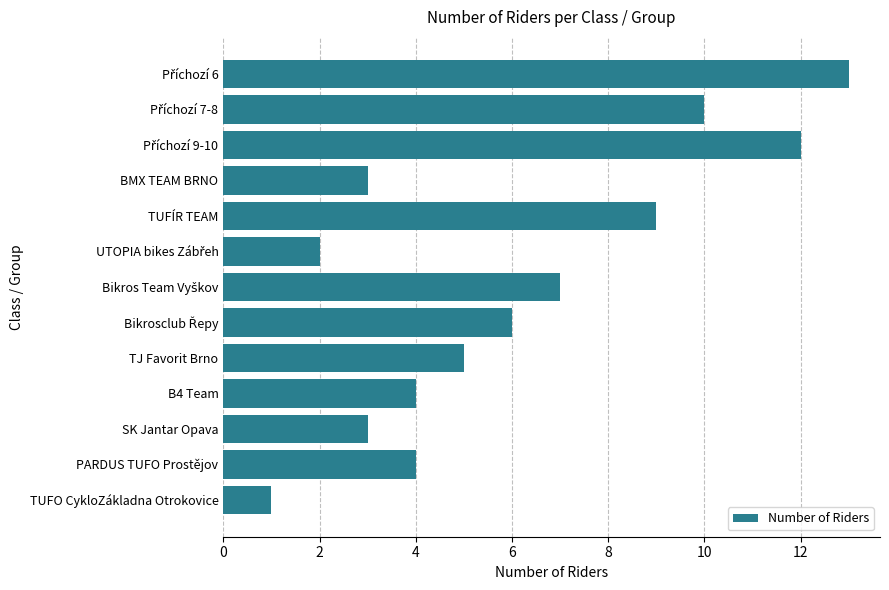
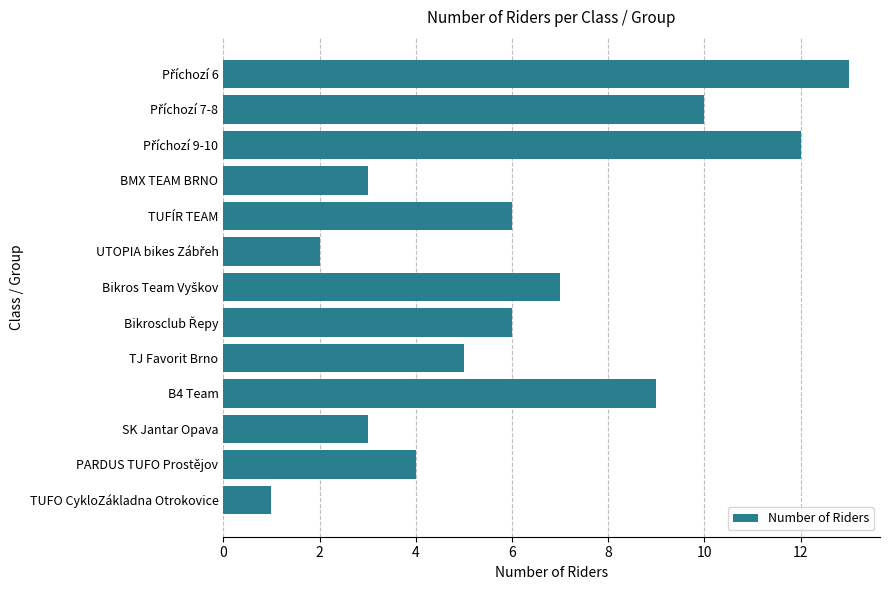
  {
    "Příchozí 6": 13,
    "Příchozí 7-8": 10,
    "Příchozí 9-10": 12,
    "BMX TEAM BRNO": 3,
-   "TUFÍR TEAM": 9,
+   "TUFÍR TEAM": 6,
    "UTOPIA bikes Zábřeh": 2,
    "Bikros Team Vyškov": 7,
    "Bikrosclub Řepy": 6,
    "TJ Favorit Brno": 5,
-   "B4 Team": 4,
+   "B4 Team": 9,
    "SK Jantar Opava": 3,
    "PARDUS TUFO Prostějov": 4,
    "TUFO CykloZákladna Otrokovice": 1
  }
